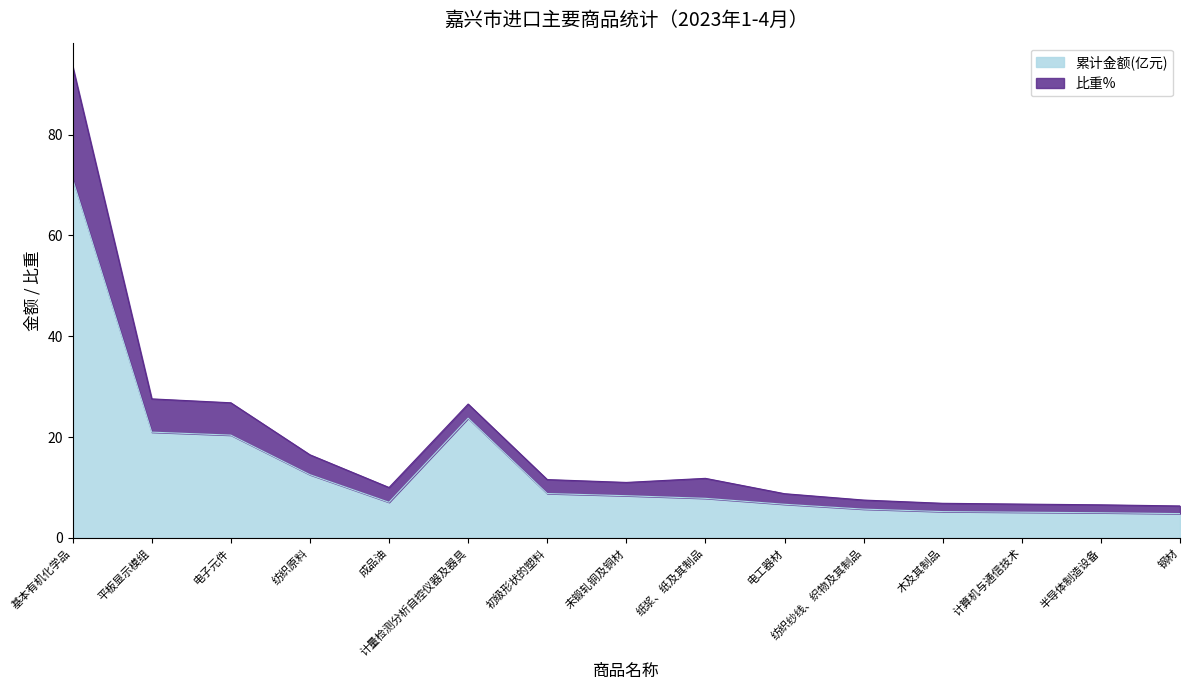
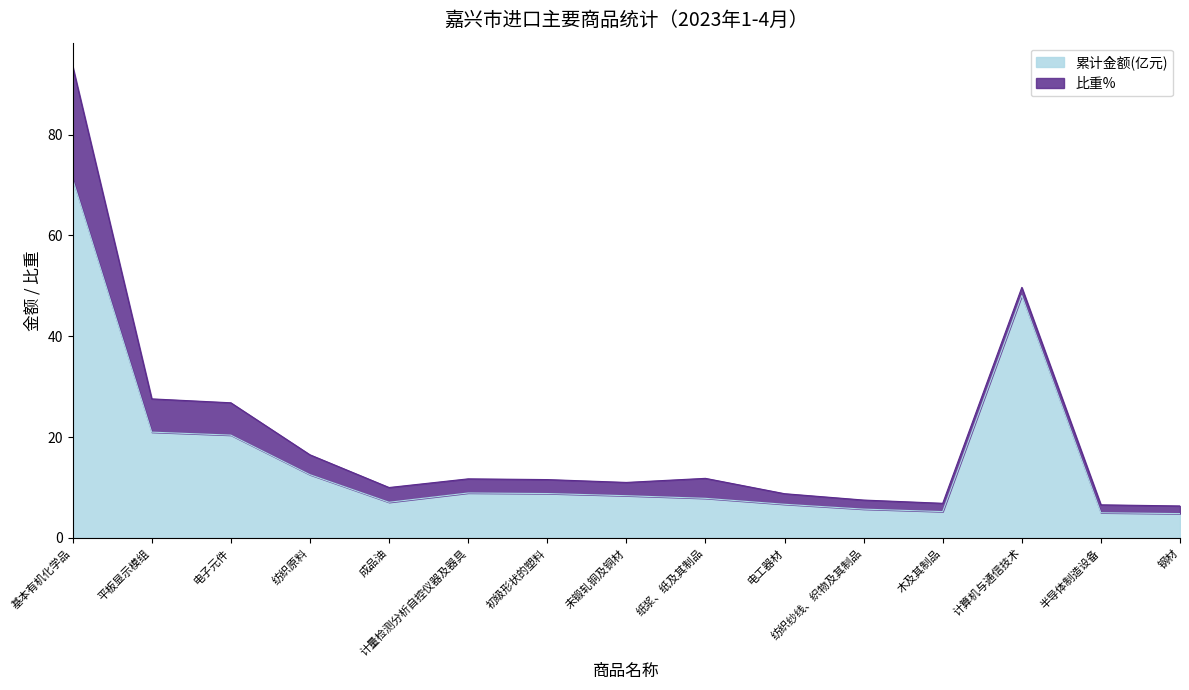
  {
    "累计金额(亿元)": {
      "基本有机化学品": 71,
      "平板显示模组": 21,
      "电子元件": 20,
      "纺织原料": 13,
      "成品油": 7,
-     "计量检测分析自控仪器及器具": 24,
+     "计量检测分析自控仪器及器具": 9,
      "初级形状的塑料": 9,
      "未锻轧铜及铜材": 8,
      "纸浆、纸及其制品": 8,
      "电工器材": 7,
      "纺织纱线、织物及其制品": 6,
      "木及其制品": 5,
-     "计算机与通信技术": 5,
+     "计算机与通信技术": 48,
      "半导体制造设备": 5,
      "钢材": 5
    },
    "比重%": {
      "基本有机化学品": 22,
      "平板显示模组": 7,
      "电子元件": 6,
      "纺织原料": 4,
      "成品油": 3,
      "计量检测分析自控仪器及器具": 3,
      "初级形状的塑料": 3,
      "未锻轧铜及铜材": 3,
      "纸浆、纸及其制品": 4,
      "电工器材": 2,
      "纺织纱线、织物及其制品": 2,
      "木及其制品": 2,
      "计算机与通信技术": 2,
      "半导体制造设备": 2,
      "钢材": 2
    }
  }
